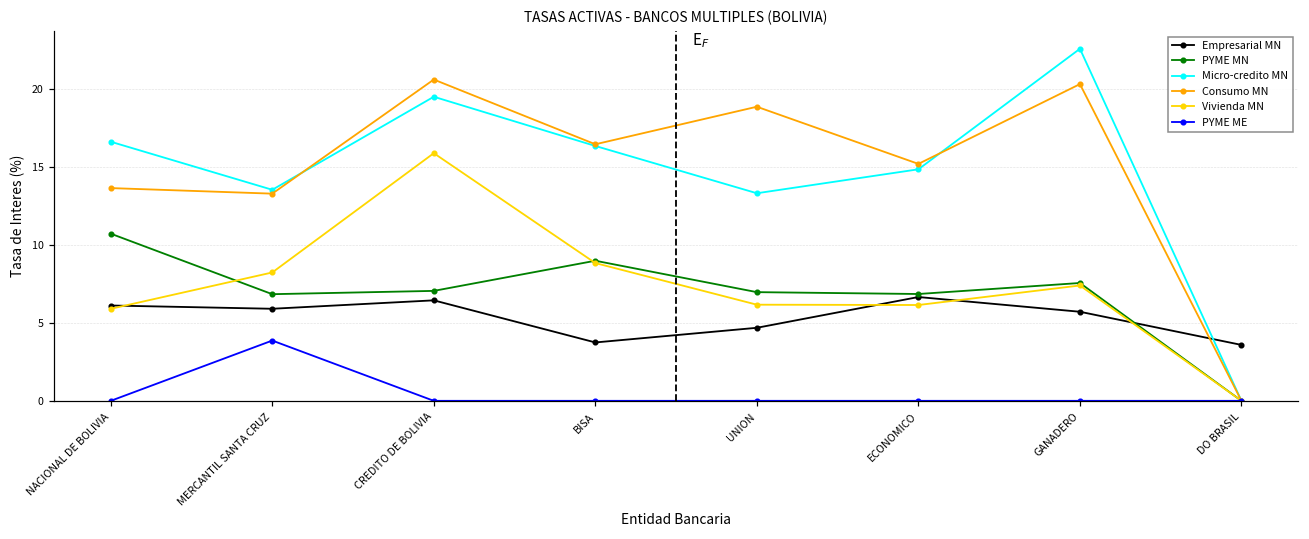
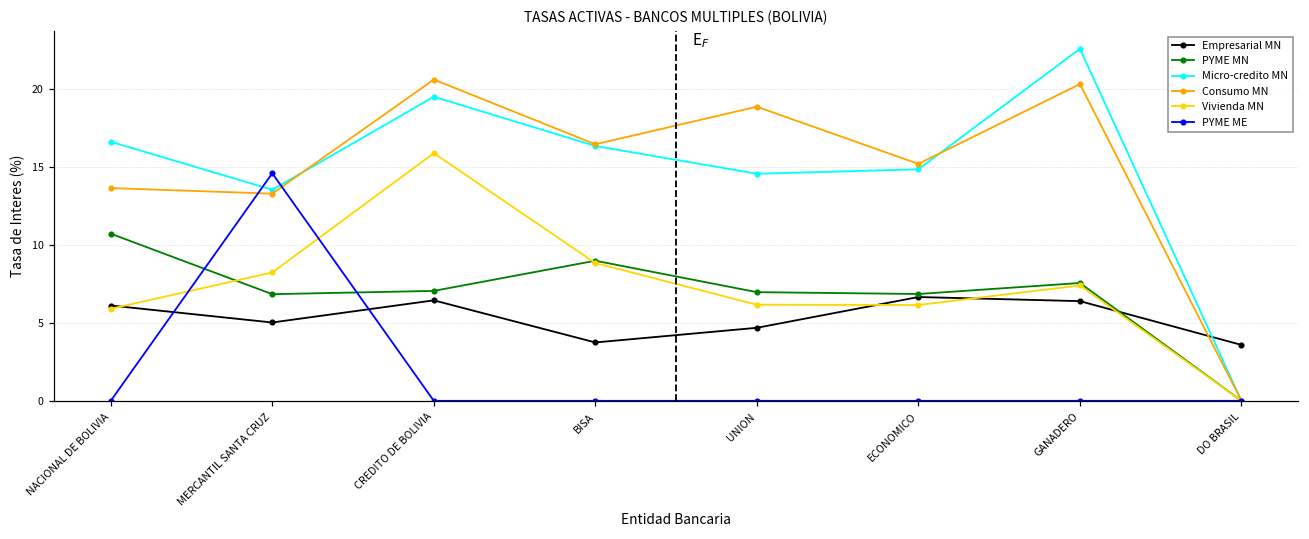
  {
    "Empresarial MN": {
      "NACIONAL DE BOLIVIA": 6.1,
-     "MERCANTIL SANTA CRUZ": 5.9,
+     "MERCANTIL SANTA CRUZ": 5.0,
      "CREDITO DE BOLIVIA": 6.4,
      "BISA": 3.7,
      "UNION": 4.7,
      "ECONOMICO": 6.6,
-     "GANADERO": 5.7,
+     "GANADERO": 6.4,
      "DO BRASIL": 3.6
    },
    "PYME MN": {
      "NACIONAL DE BOLIVIA": 10.7,
      "MERCANTIL SANTA CRUZ": 6.8,
      "CREDITO DE BOLIVIA": 7.0,
      "UNION": 7.0,
      "ECONOMICO": 6.8
    },
    "Micro-credito MN": {
      "NACIONAL DE BOLIVIA": 16.6,
      "MERCANTIL SANTA CRUZ": 13.5,
      "CREDITO DE BOLIVIA": 19.5,
-     "UNION": 13.3,
+     "UNION": 14.5,
      "ECONOMICO": 14.8,
      "GANADERO": 22.6
    },
    "PYME ME": {
      "NACIONAL DE BOLIVIA": 0.0,
-     "MERCANTIL SANTA CRUZ": 3.9,
+     "MERCANTIL SANTA CRUZ": 14.6,
      "CREDITO DE BOLIVIA": 0.0,
      "BISA": 0.0,
      "UNION": 0.0,
      "ECONOMICO": 0.0,
      "GANADERO": 0.0
    }
  }
